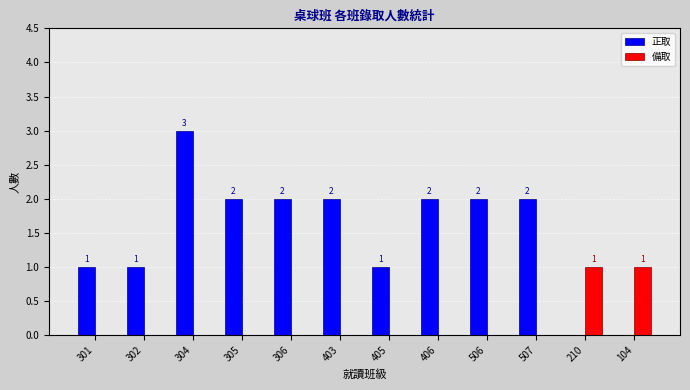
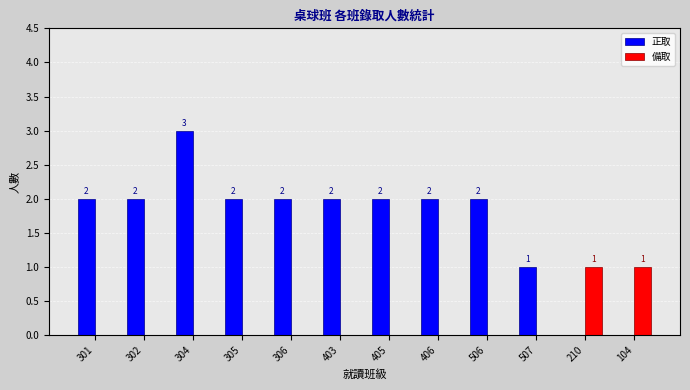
  {
    "正取": {
-     "301": 1,
-     "302": 1,
+     "301": 2,
+     "302": 2,
      "304": 3,
      "305": 2,
      "306": 2,
      "403": 2,
-     "405": 1,
+     "405": 2,
      "406": 2,
      "506": 2,
-     "507": 2
+     "507": 1
    },
    "備取": {
      "210": 1,
      "104": 1
    }
  }
